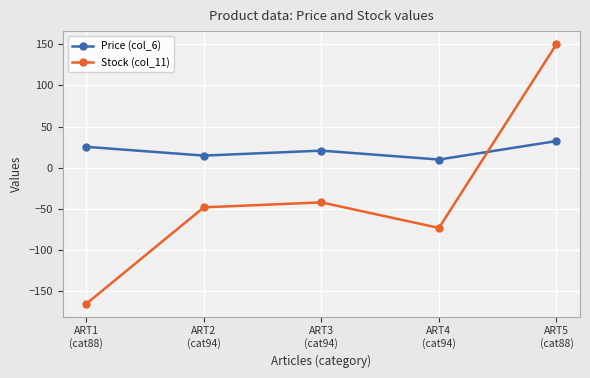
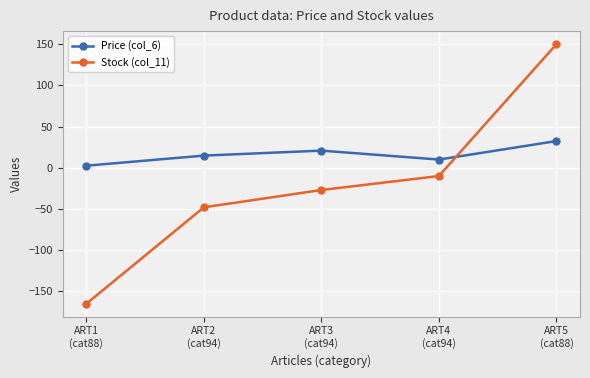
  {
    "Price (col_6)": {
-     "ART1 (cat88)": 30,
+     "ART1 (cat88)": 0,
      "ART2 (cat94)": 10,
      "ART3 (cat94)": 20,
      "ART4 (cat94)": 10,
      "ART5 (cat88)": 30
    },
    "Stock (col_11)": {
      "ART1 (cat88)": -170,
      "ART2 (cat94)": -50,
-     "ART3 (cat94)": -40,
-     "ART4 (cat94)": -70,
+     "ART3 (cat94)": -30,
+     "ART4 (cat94)": -10,
      "ART5 (cat88)": 150
    }
  }
